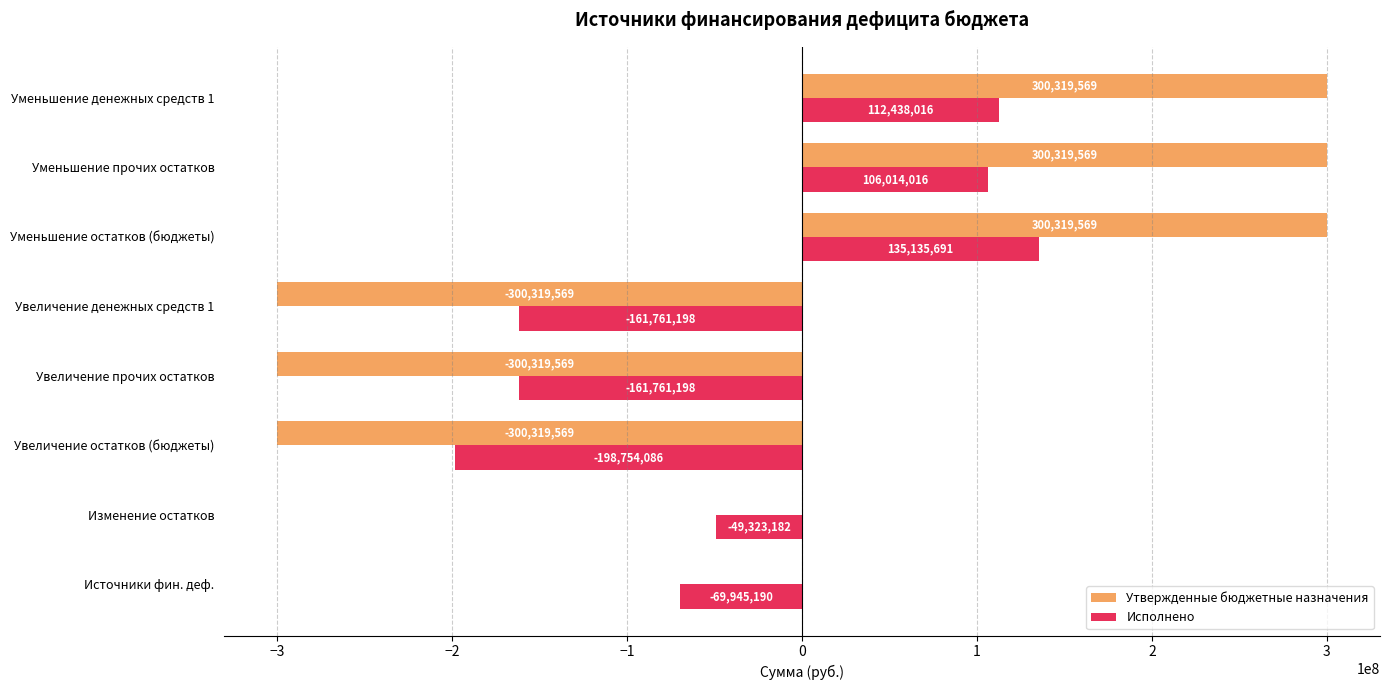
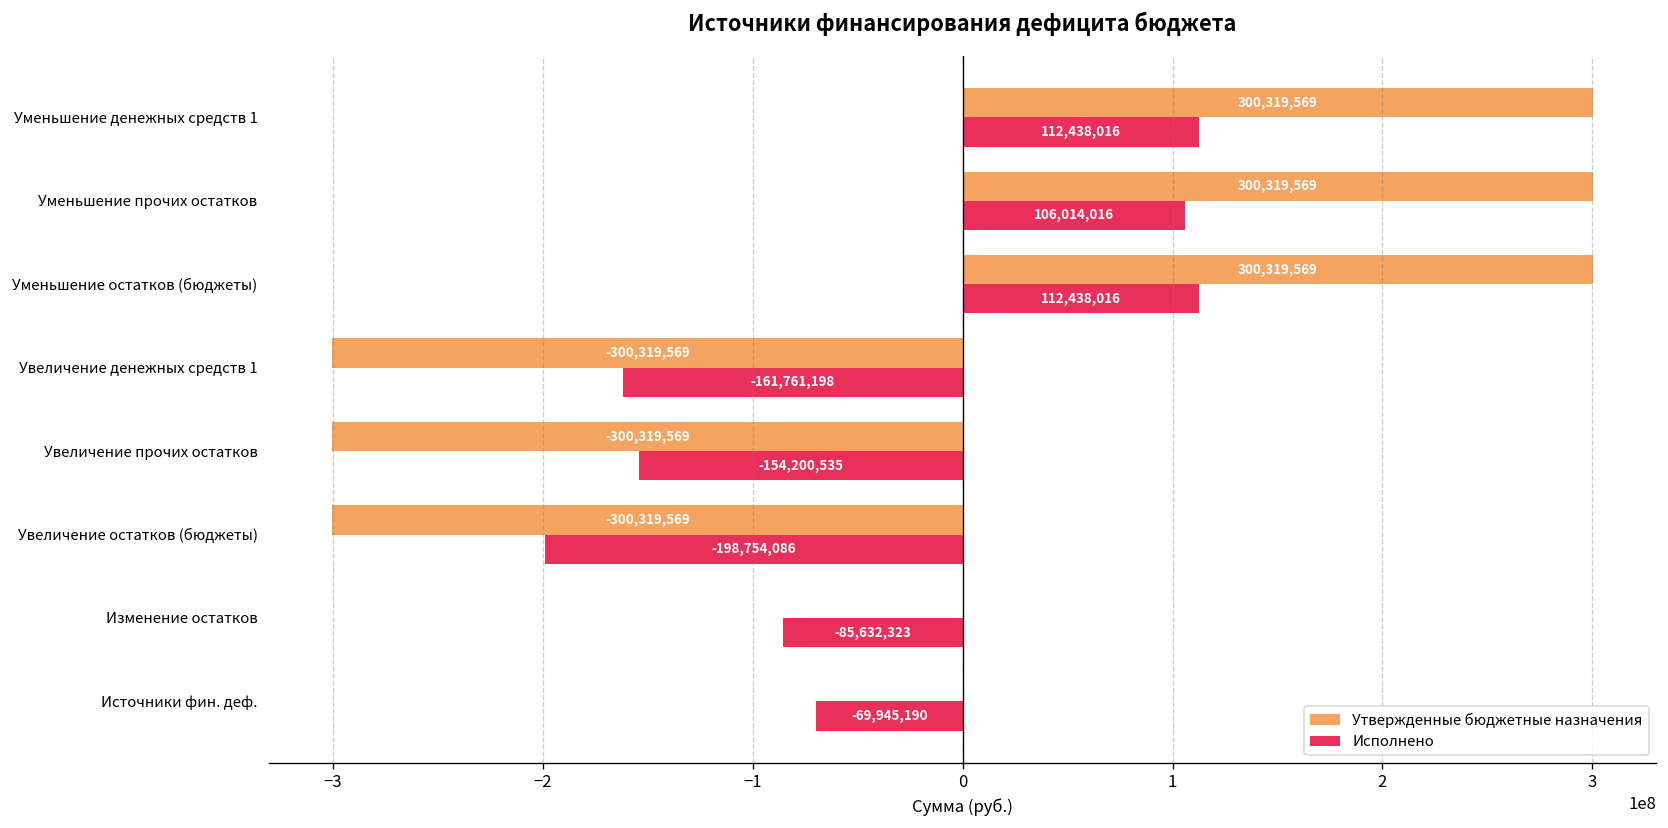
  {
    "Утвержденные бюджетные назначения": {
      "Уменьшение денежных средств 1": "300,319,569",
      "Уменьшение прочих остатков": "300,319,569",
      "Уменьшение остатков (бюджеты)": "300,319,569",
      "Увеличение денежных средств 1": "-300,319,569",
      "Увеличение прочих остатков": "-300,319,569",
      "Увеличение остатков (бюджеты)": "-300,319,569"
    },
    "Исполнено": {
      "Уменьшение денежных средств 1": "112,438,016",
      "Уменьшение прочих остатков": "106,014,016",
-     "Уменьшение остатков (бюджеты)": "135,135,691",
+     "Уменьшение остатков (бюджеты)": "112,438,016",
      "Увеличение денежных средств 1": "-161,761,198",
-     "Увеличение прочих остатков": "-161,761,198",
+     "Увеличение прочих остатков": "-154,200,535",
      "Увеличение остатков (бюджеты)": "-198,754,086",
-     "Изменение остатков": "-49,323,182",
+     "Изменение остатков": "-85,632,323",
      "Источники фин. деф.": "-69,945,190"
    }
  }
